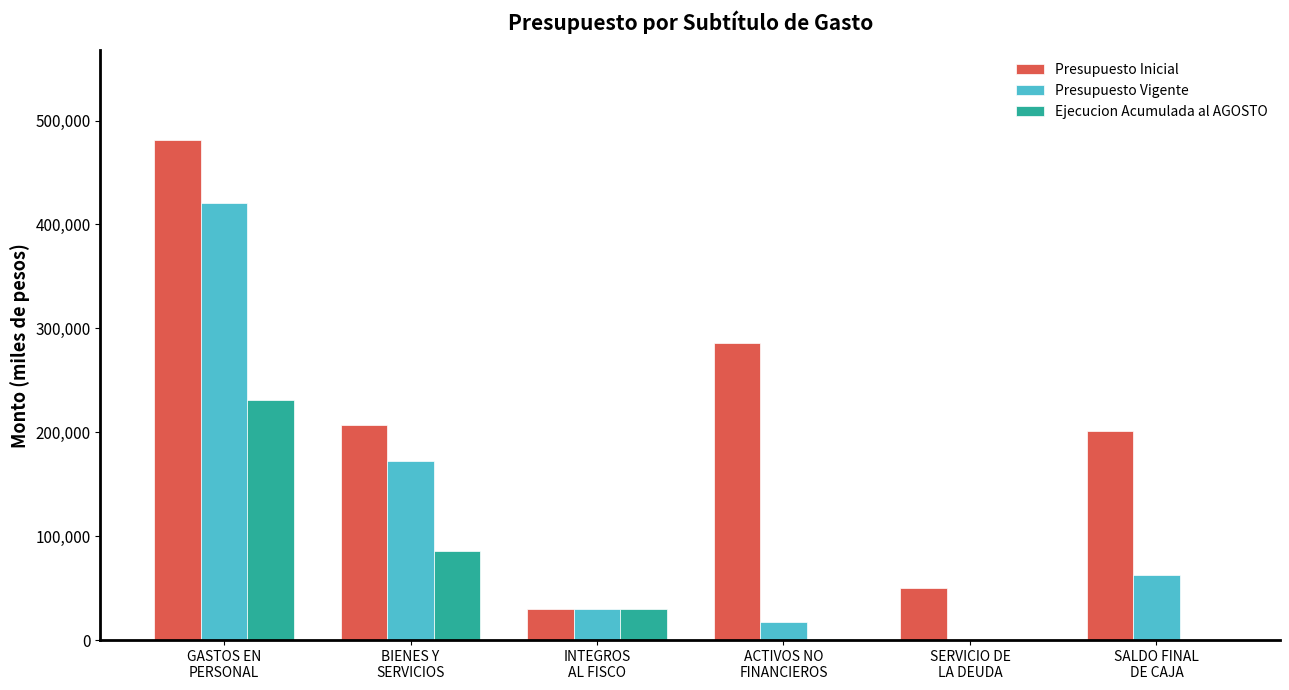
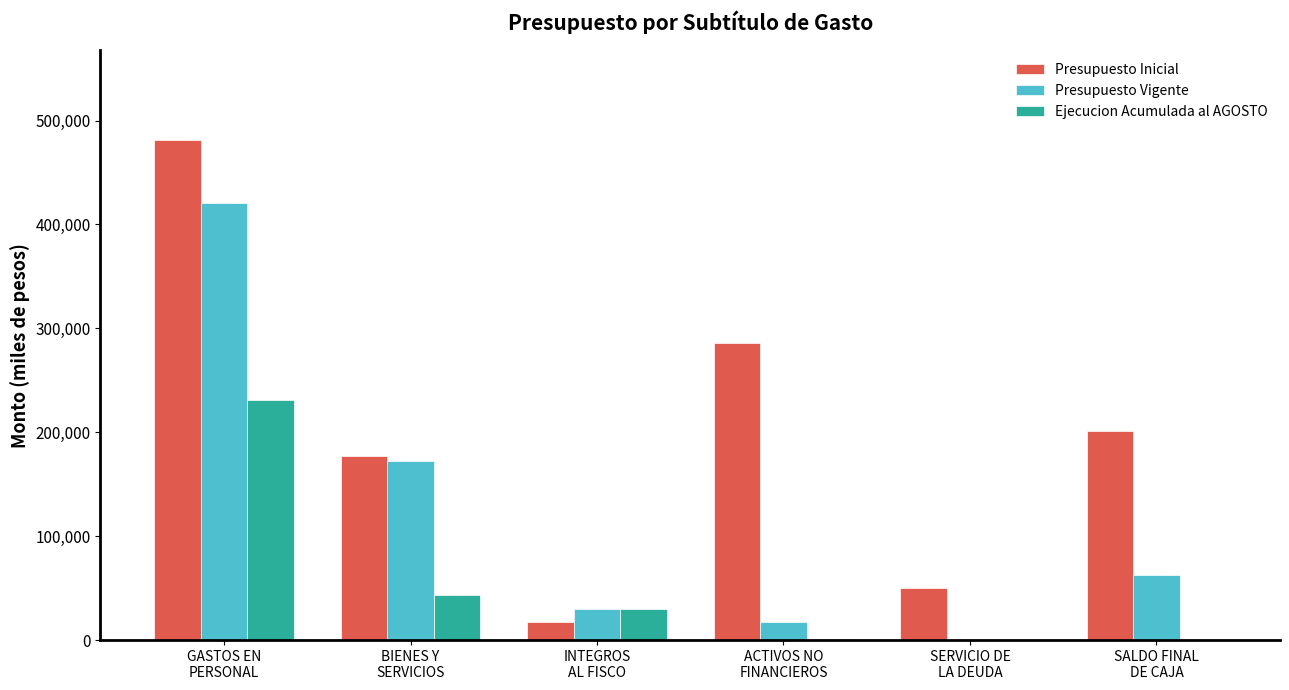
  {
    "Presupuesto Inicial": {
      "GASTOS EN PERSONAL": "481,000",
-     "BIENES Y SERVICIOS": "207,000",
-     "INTEGROS AL FISCO": "30,000",
+     "BIENES Y SERVICIOS": "178,000",
+     "INTEGROS AL FISCO": "18,000",
      "ACTIVOS NO FINANCIEROS": "286,000",
      "SERVICIO DE LA DEUDA": "50,000",
      "SALDO FINAL DE CAJA": "201,000"
    },
    "Presupuesto Vigente": {
      "GASTOS EN PERSONAL": "421,000",
      "BIENES Y SERVICIOS": "172,000",
      "INTEGROS AL FISCO": "30,000",
      "ACTIVOS NO FINANCIEROS": "18,000",
      "SALDO FINAL DE CAJA": "63,000"
    },
    "Ejecucion Acumulada al AGOSTO": {
      "GASTOS EN PERSONAL": "231,000",
-     "BIENES Y SERVICIOS": "86,000",
+     "BIENES Y SERVICIOS": "43,000",
      "INTEGROS AL FISCO": "30,000",
      "SERVICIO DE LA DEUDA": "0",
      "SALDO FINAL DE CAJA": "0"
    }
  }
